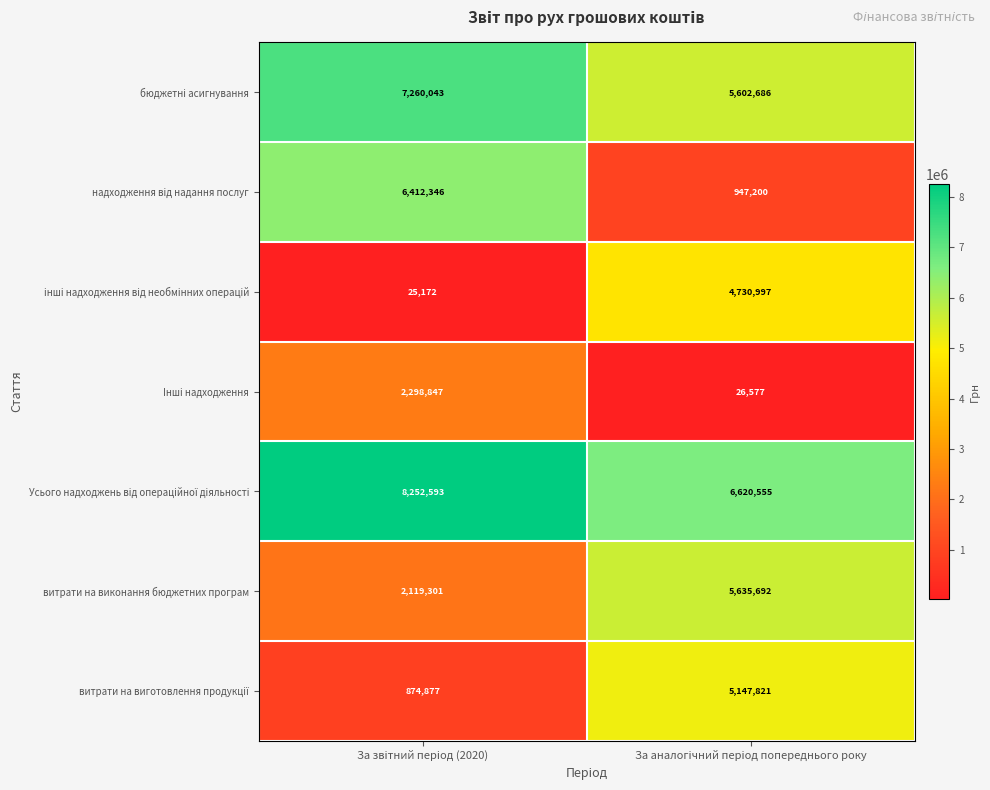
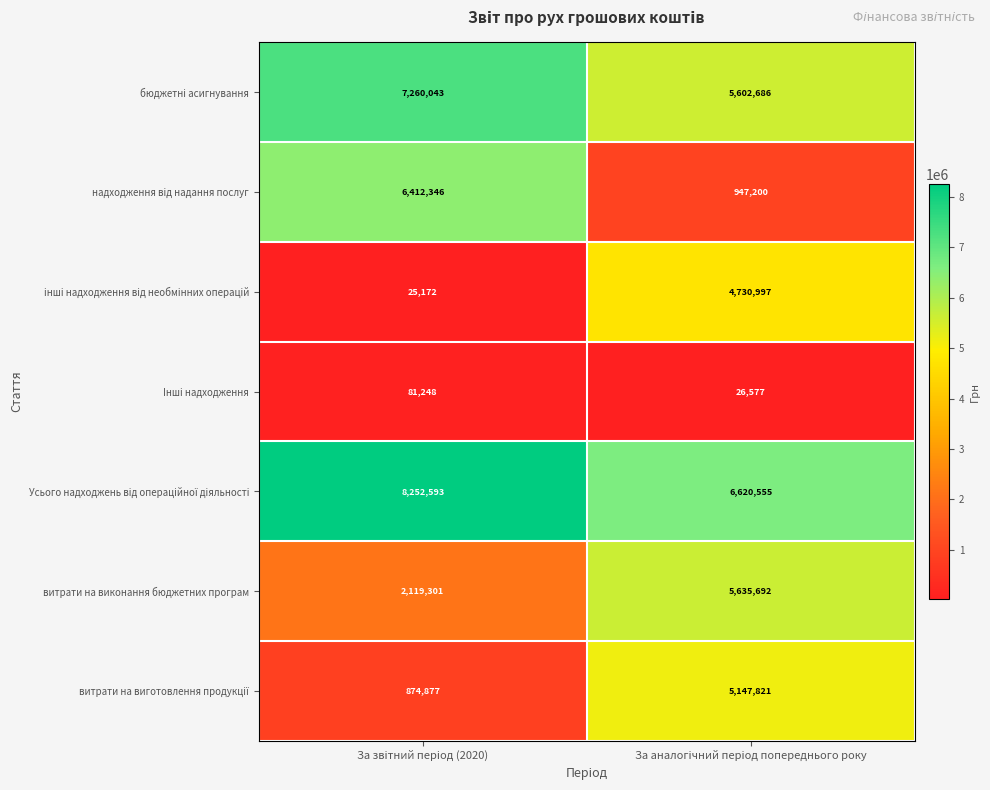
  {
    "бюджетні асигнування": {
      "За звітний період (2020)": "7,260,043",
      "За аналогічний період попереднього року": "5,602,686"
    },
    "надходження від надання послуг": {
      "За звітний період (2020)": "6,412,346",
      "За аналогічний період попереднього року": "947,200"
    },
    "інші надходження від необмінних операцій": {
      "За звітний період (2020)": "25,172",
      "За аналогічний період попереднього року": "4,730,997"
    },
    "Інші надходження": {
-     "За звітний період (2020)": "2,298,847",
+     "За звітний період (2020)": "81,248",
      "За аналогічний період попереднього року": "26,577"
    },
    "Усього надходжень від операційної діяльності": {
      "За звітний період (2020)": "8,252,593",
      "За аналогічний період попереднього року": "6,620,555"
    },
    "витрати на виконання бюджетних програм": {
      "За звітний період (2020)": "2,119,301",
      "За аналогічний період попереднього року": "5,635,692"
    },
    "витрати на виготовлення продукції": {
      "За звітний період (2020)": "874,877",
      "За аналогічний період попереднього року": "5,147,821"
    }
  }
